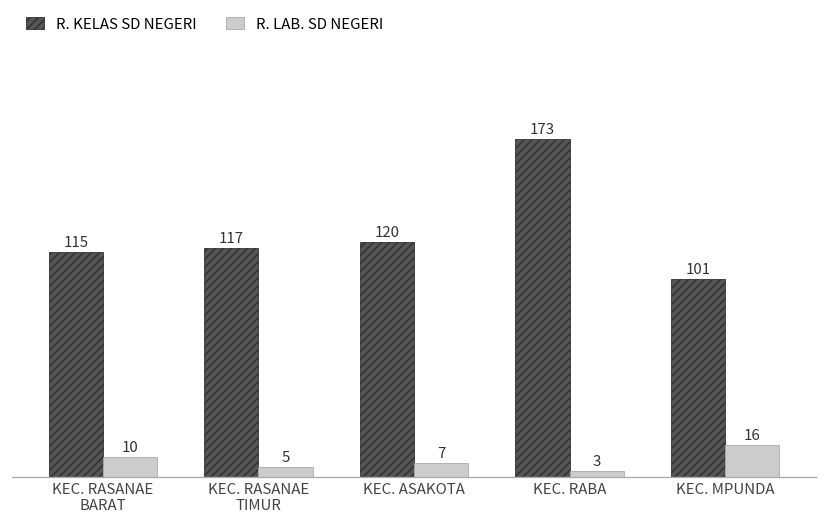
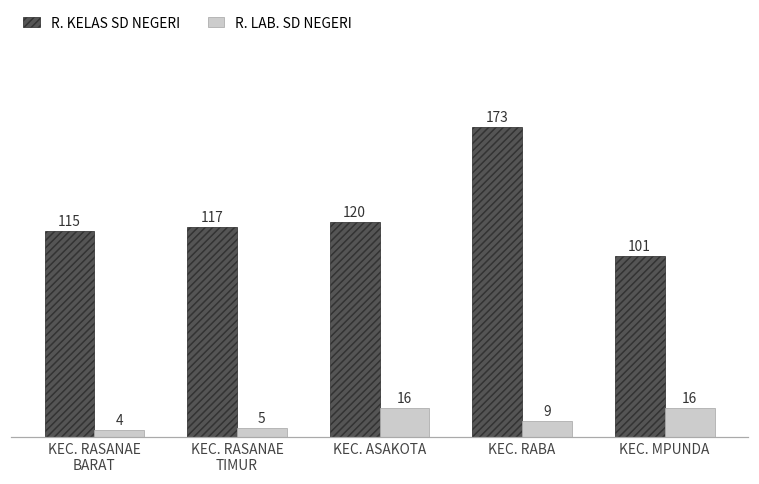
  {
    "R. KELAS SD NEGERI": {
      "KEC. RASANAE BARAT": 115,
      "KEC. RASANAE TIMUR": 117,
      "KEC. ASAKOTA": 120,
      "KEC. RABA": 173,
      "KEC. MPUNDA": 101
    },
    "R. LAB. SD NEGERI": {
-     "KEC. RASANAE BARAT": 10,
+     "KEC. RASANAE BARAT": 4,
      "KEC. RASANAE TIMUR": 5,
-     "KEC. ASAKOTA": 7,
-     "KEC. RABA": 3,
+     "KEC. ASAKOTA": 16,
+     "KEC. RABA": 9,
      "KEC. MPUNDA": 16
    }
  }
